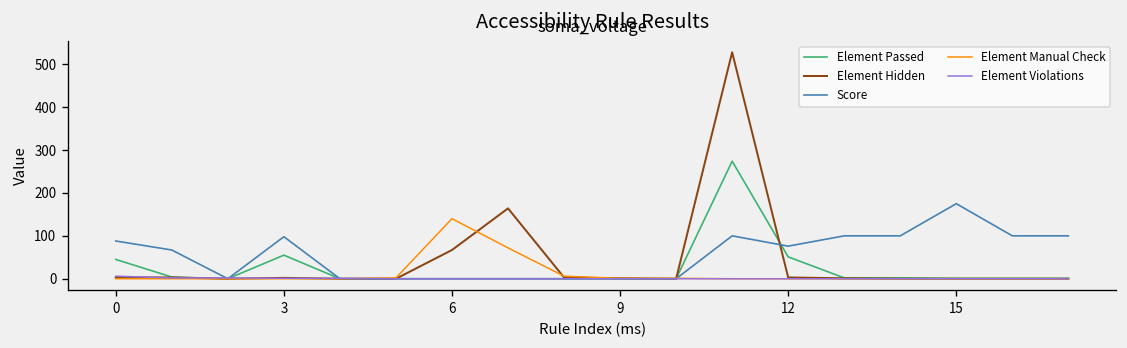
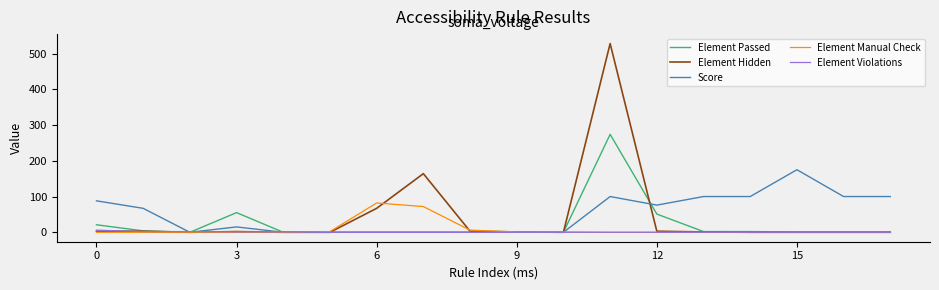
  {
    "Element Passed": {
-     "0": 50,
+     "0": 20,
      "3": 60,
      "12": 50
    },
    "Element Hidden": {
      "6": 70
    },
    "Score": {
      "0": 90,
-     "3": 100,
+     "3": 20,
      "12": 80,
      "15": 180
    },
    "Element Manual Check": {
-     "6": 140
+     "6": 80
    }
  }
